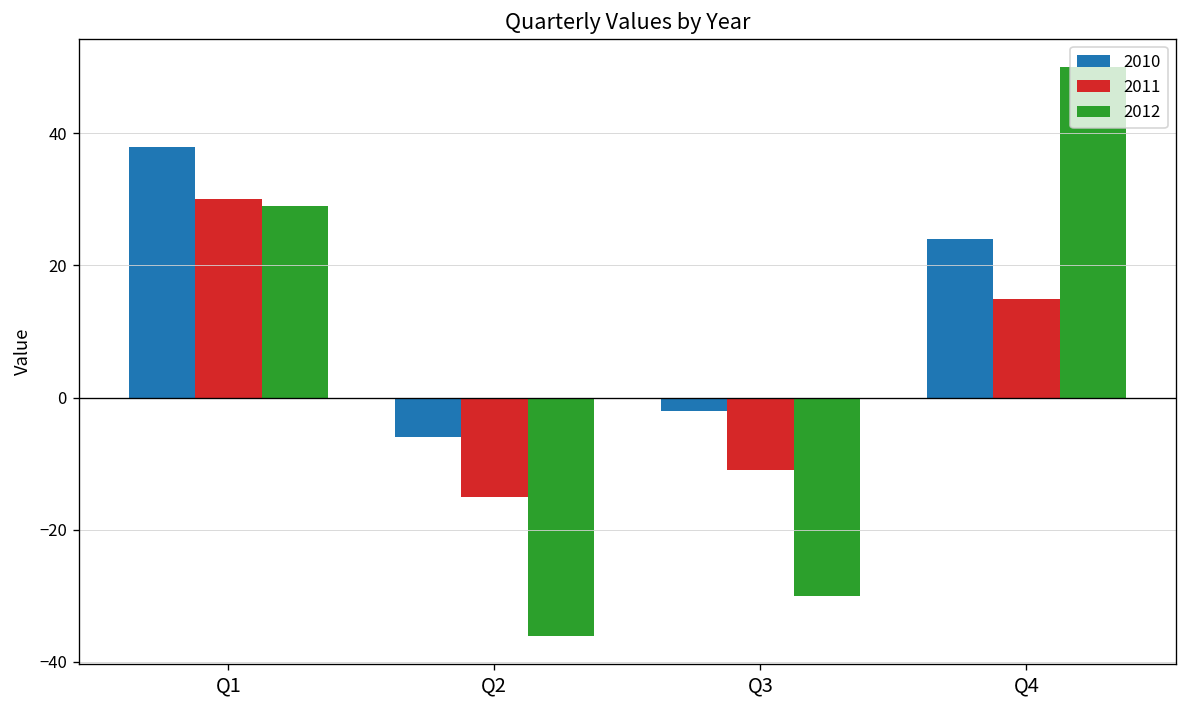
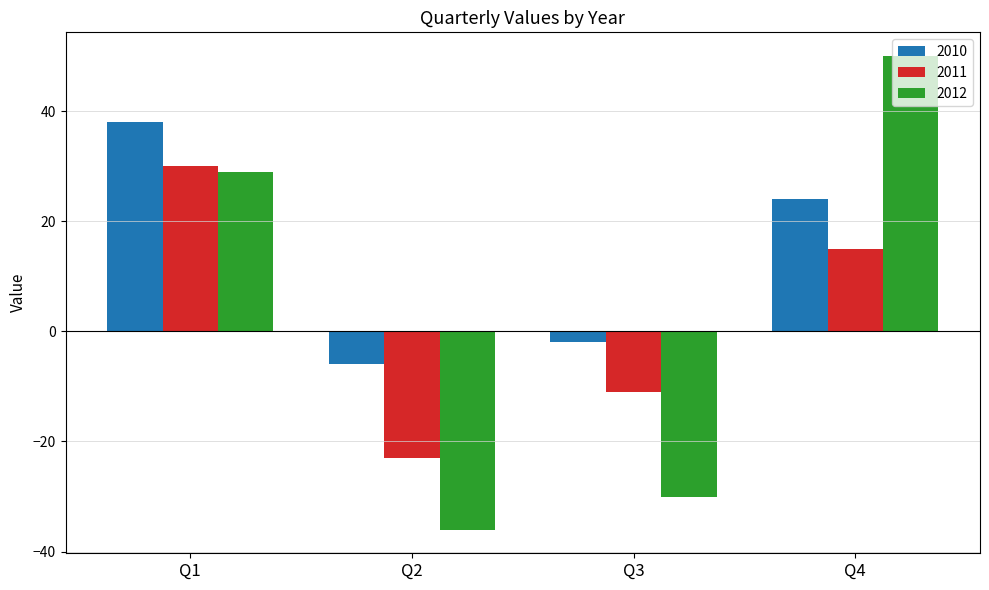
  {
    "2010": {
      "Q1": 38,
      "Q2": -6,
      "Q3": -2,
      "Q4": 24
    },
    "2011": {
      "Q1": 30,
-     "Q2": -15,
+     "Q2": -23,
      "Q3": -11,
      "Q4": 15
    },
    "2012": {
      "Q1": 29,
      "Q2": -36,
      "Q3": -30
    }
  }
